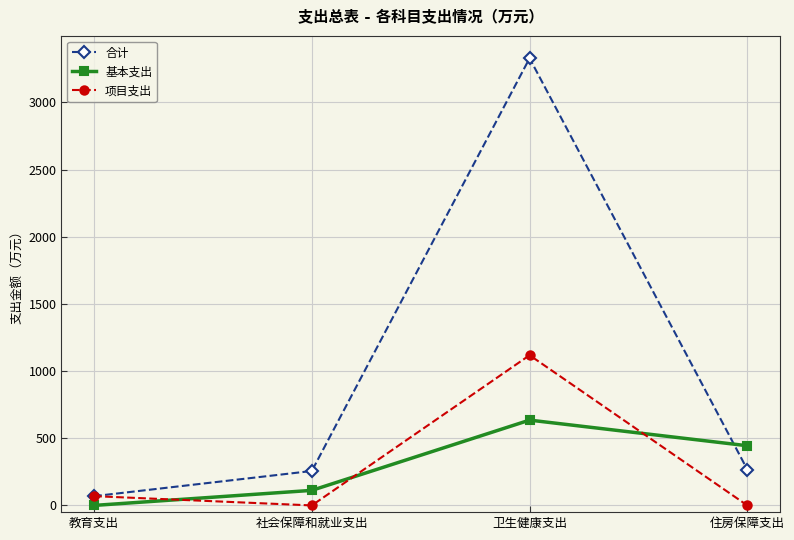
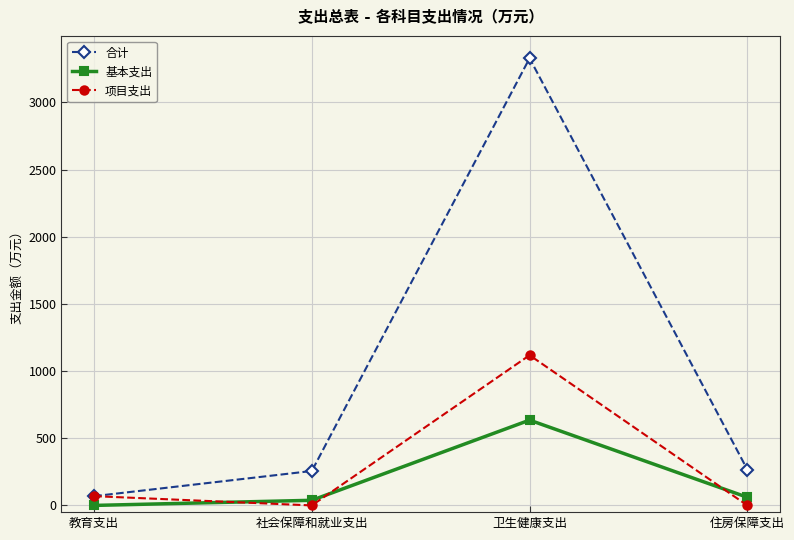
  {
    "合计": {
      "社会保障和就业支出": 260,
      "卫生健康支出": 3330,
      "住房保障支出": 270
    },
    "基本支出": {
      "教育支出": 0,
-     "社会保障和就业支出": 110,
+     "社会保障和就业支出": 40,
      "卫生健康支出": 630,
-     "住房保障支出": 440
+     "住房保障支出": 60
    },
    "项目支出": {
      "社会保障和就业支出": 0,
      "卫生健康支出": 1120,
      "住房保障支出": 0
    }
  }
